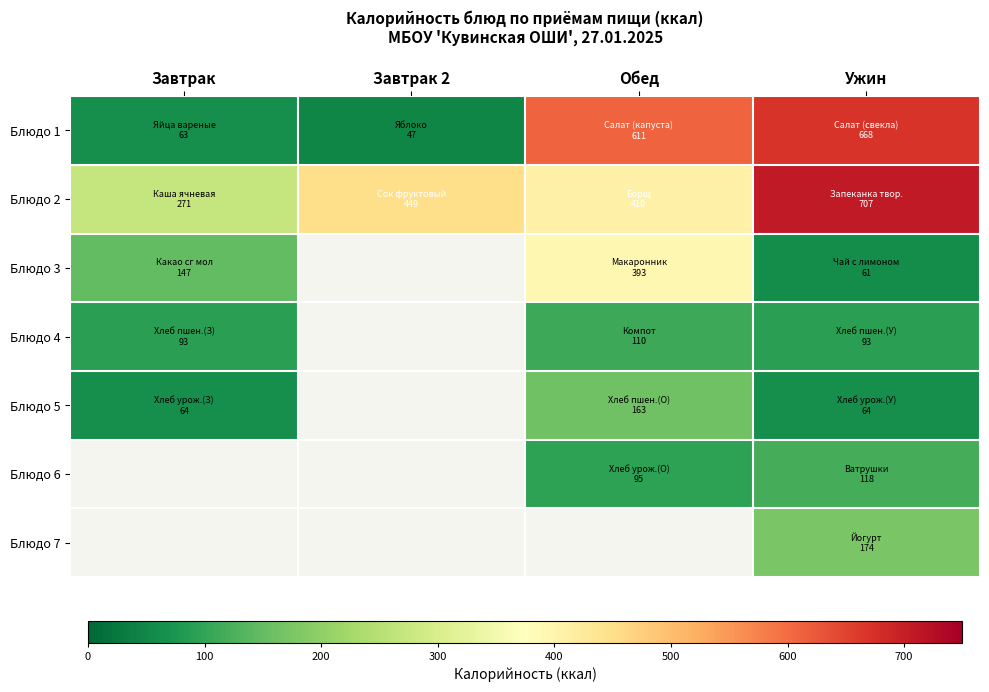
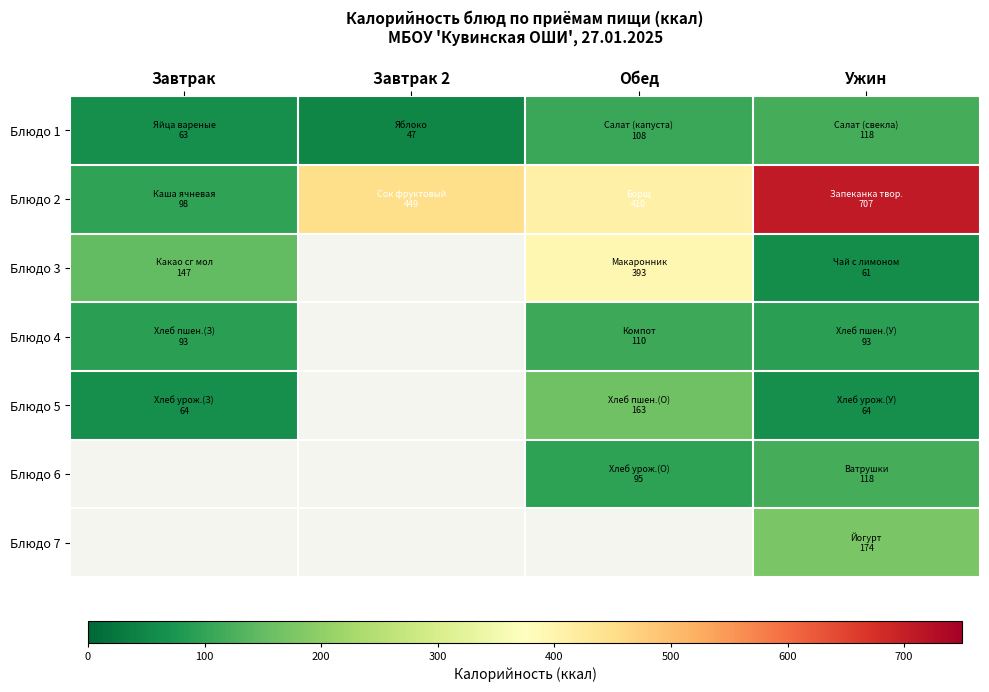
  {
    "Блюдо 1": {
      "Завтрак": 63,
      "Завтрак 2": 47,
-     "Обед": 611,
-     "Ужин": 668
+     "Обед": 108,
+     "Ужин": 118
    },
    "Блюдо 2": {
-     "Завтрак": 271,
+     "Завтрак": 98,
      "Завтрак 2": 449,
      "Обед": 410,
      "Ужин": 707
    },
    "Блюдо 3": {
      "Завтрак": 147,
      "Обед": 393,
      "Ужин": 61
    },
    "Блюдо 4": {
      "Завтрак": 93,
      "Обед": 110,
      "Ужин": 93
    },
    "Блюдо 5": {
      "Завтрак": 64,
      "Обед": 163,
      "Ужин": 64
    },
    "Блюдо 6": {
      "Обед": 95,
      "Ужин": 118
    },
    "Блюдо 7": {
      "Ужин": 174
    }
  }
